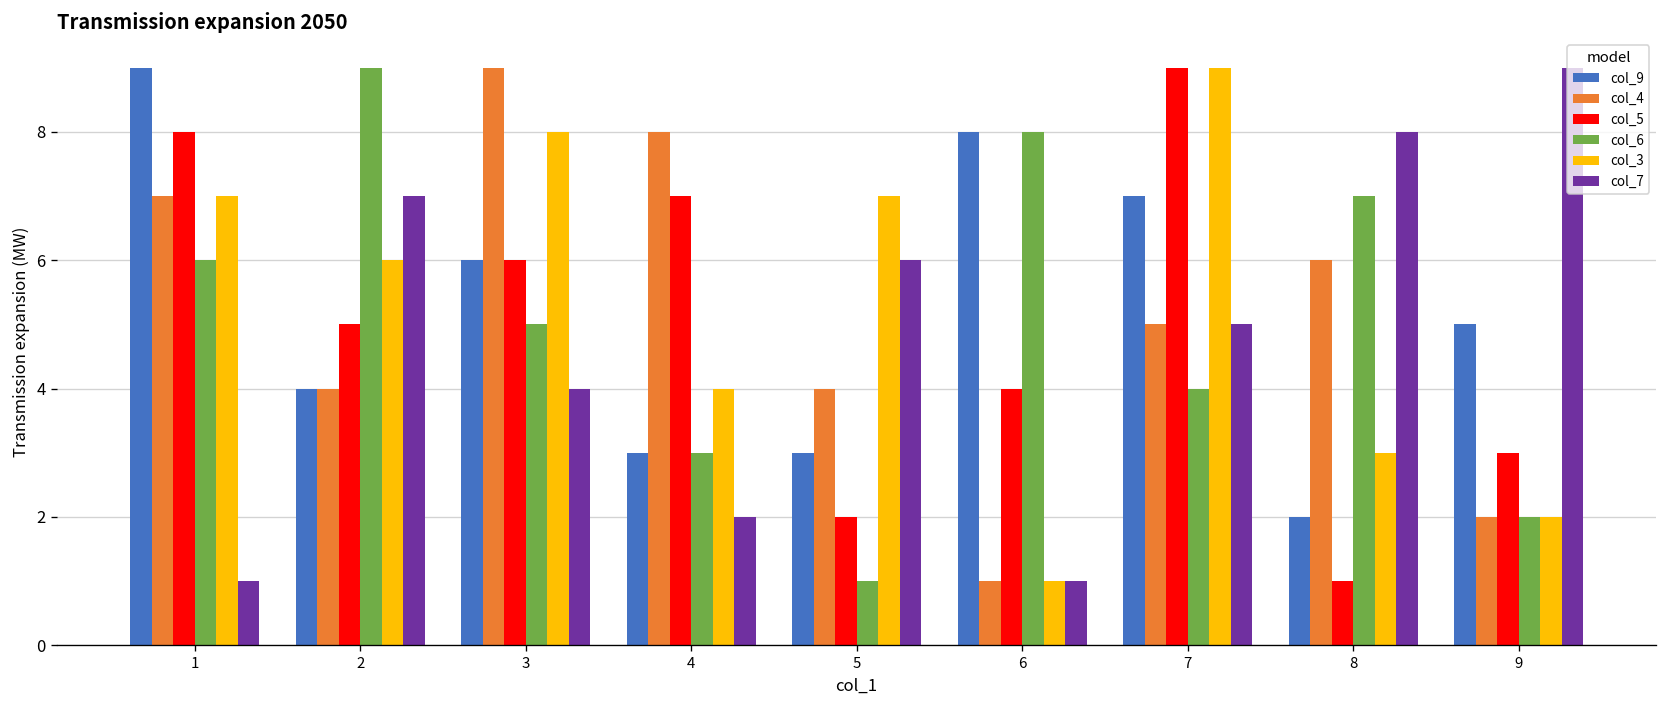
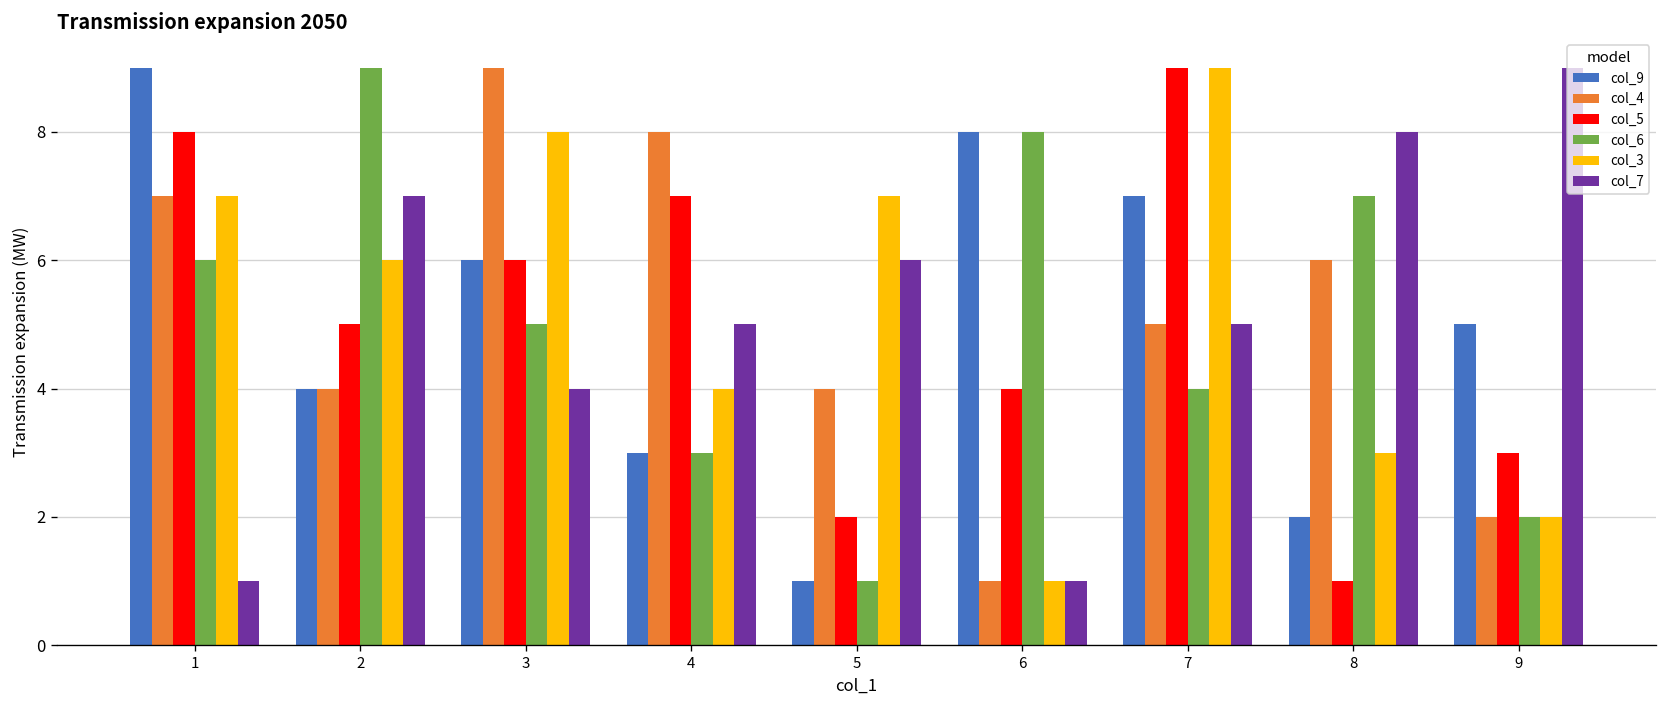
  {
    "col_9": {
      "1": 9,
      "2": 4,
      "3": 6,
      "4": 3,
-     "5": 3,
+     "5": 1,
      "6": 8,
      "7": 7,
      "8": 2,
      "9": 5
    },
    "col_4": {
      "1": 7,
      "2": 4,
      "3": 9,
      "4": 8,
      "5": 4,
      "6": 1,
      "7": 5,
      "8": 6,
      "9": 2
    },
    "col_5": {
      "1": 8,
      "2": 5,
      "3": 6,
      "4": 7,
      "5": 2,
      "6": 4,
      "7": 9,
      "8": 1,
      "9": 3
    },
    "col_6": {
      "1": 6,
      "2": 9,
      "3": 5,
      "4": 3,
      "5": 1,
      "6": 8,
      "7": 4,
      "8": 7,
      "9": 2
    },
    "col_3": {
      "1": 7,
      "2": 6,
      "3": 8,
      "4": 4,
      "5": 7,
      "6": 1,
      "7": 9,
      "8": 3,
      "9": 2
    },
    "col_7": {
      "1": 1,
      "2": 7,
      "3": 4,
-     "4": 2,
+     "4": 5,
      "5": 6,
      "6": 1,
      "7": 5,
      "8": 8
    }
  }
